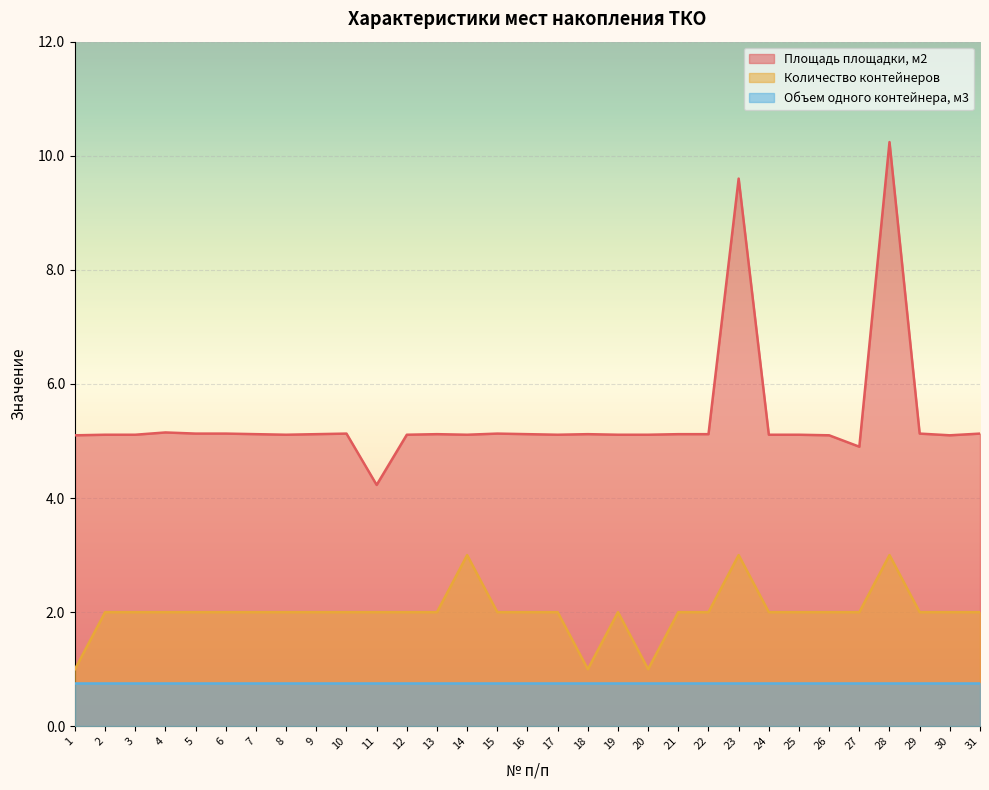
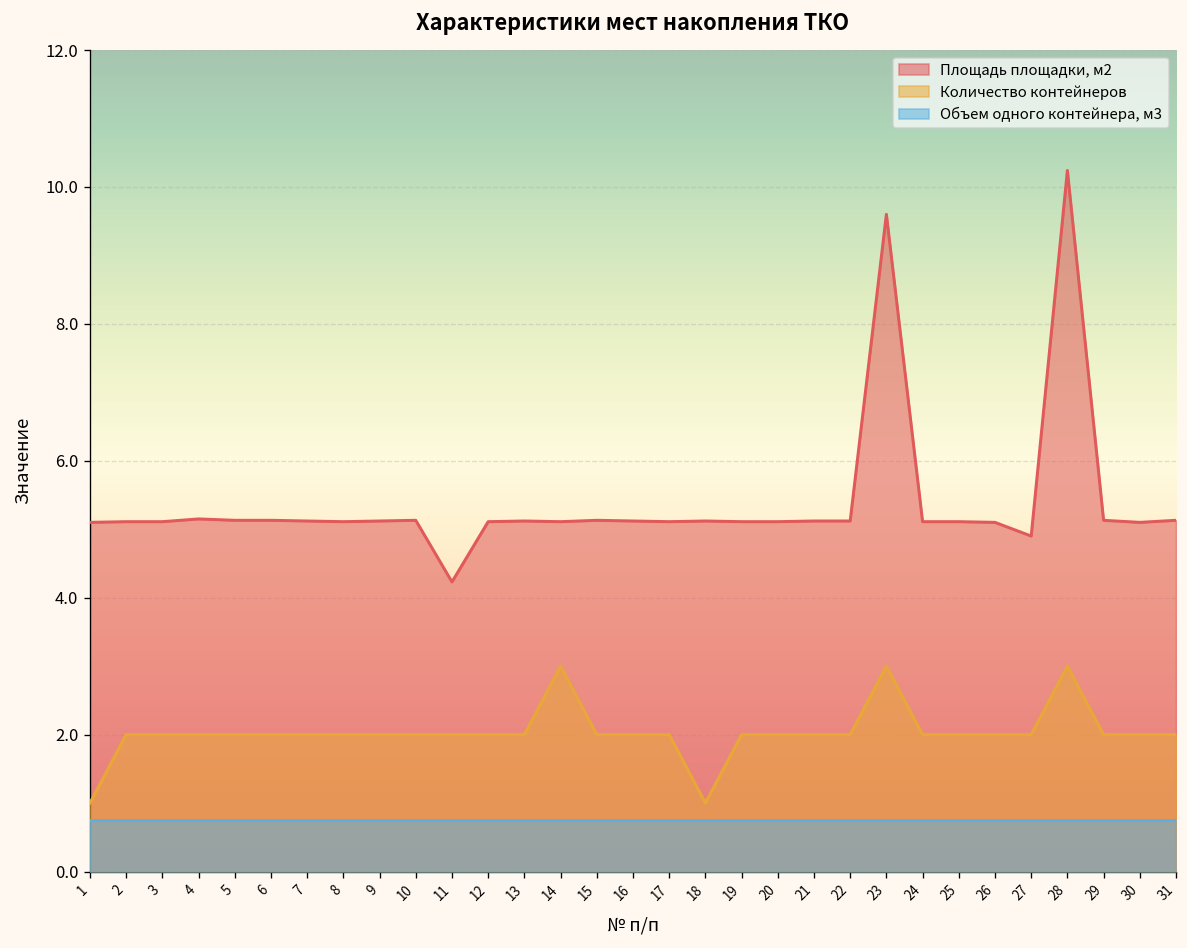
  {
    "Площадь площадки, м2": {
      "1": 5.1,
      "2": 5.1,
      "3": 5.1,
      "4": 5.2,
      "5": 5.1,
      "6": 5.1,
      "7": 5.1,
      "8": 5.1,
      "9": 5.1,
      "10": 5.1,
      "11": 4.2,
      "12": 5.1,
      "13": 5.1,
      "14": 5.1,
      "15": 5.1,
      "16": 5.1,
      "17": 5.1,
      "18": 5.1,
      "19": 5.1,
      "20": 5.1,
      "21": 5.1,
      "22": 5.1,
      "23": 9.6,
      "24": 5.1,
      "25": 5.1,
      "26": 5.1,
      "27": 4.9,
      "28": 10.2,
      "29": 5.1,
      "30": 5.1,
      "31": 5.1
    },
    "Количество контейнеров": {
      "1": 1,
      "2": 2,
      "3": 2,
      "4": 2,
      "5": 2,
      "6": 2,
      "7": 2,
      "8": 2,
      "9": 2,
      "10": 2,
      "11": 2,
      "12": 2,
      "13": 2,
      "14": 3,
      "15": 2,
      "16": 2,
      "17": 2,
      "18": 1,
      "19": 2,
-     "20": 1,
+     "20": 2,
      "21": 2,
      "22": 2,
      "23": 3,
      "24": 2,
      "25": 2,
      "26": 2,
      "27": 2,
      "28": 3,
      "29": 2,
      "30": 2,
      "31": 2
    },
    "Объем одного контейнера, м3": {
      "1": 0.8,
      "2": 0.8,
      "3": 0.8,
      "4": 0.8,
      "5": 0.8,
      "6": 0.8,
      "7": 0.8,
      "8": 0.8,
      "9": 0.8,
      "10": 0.8,
      "11": 0.8,
      "12": 0.8,
      "13": 0.8,
      "14": 0.8,
      "15": 0.8,
      "16": 0.8,
      "17": 0.8,
      "18": 0.8,
      "19": 0.8,
      "20": 0.8,
      "21": 0.8,
      "22": 0.8,
      "23": 0.8,
      "24": 0.8,
      "25": 0.8,
      "26": 0.8,
      "27": 0.8,
      "28": 0.8,
      "29": 0.8,
      "30": 0.8,
      "31": 0.8
    }
  }
